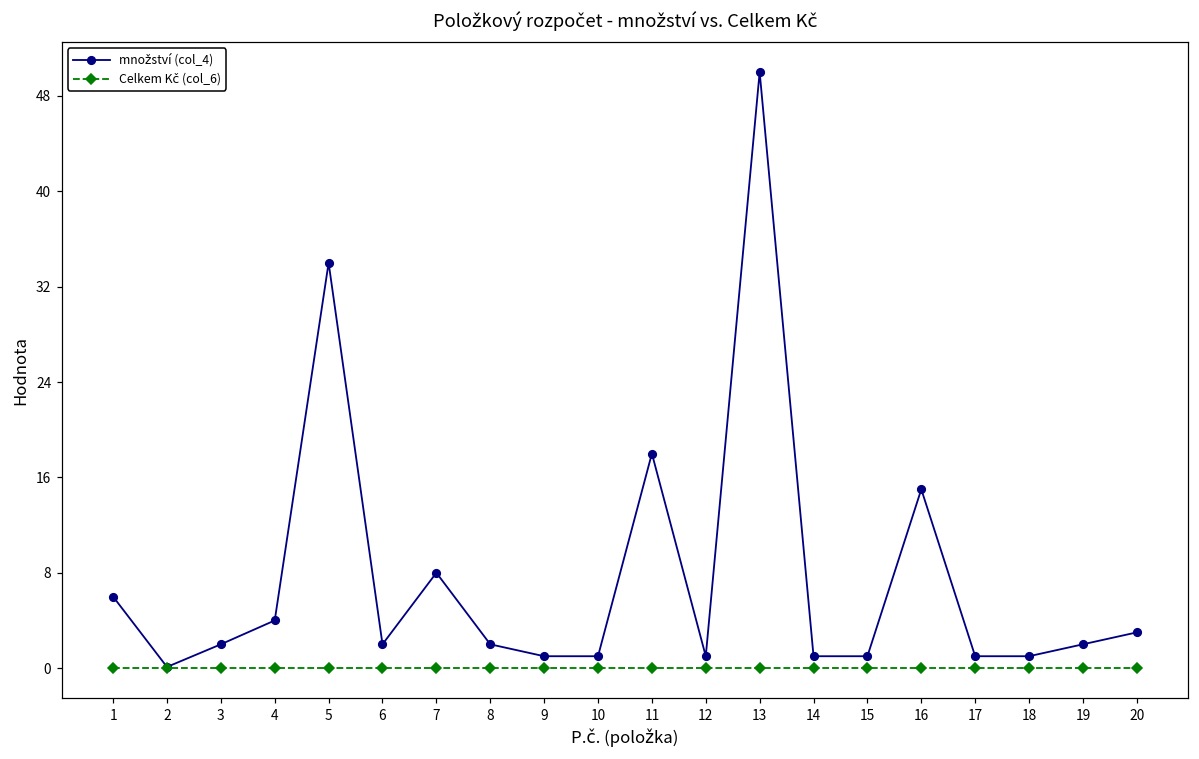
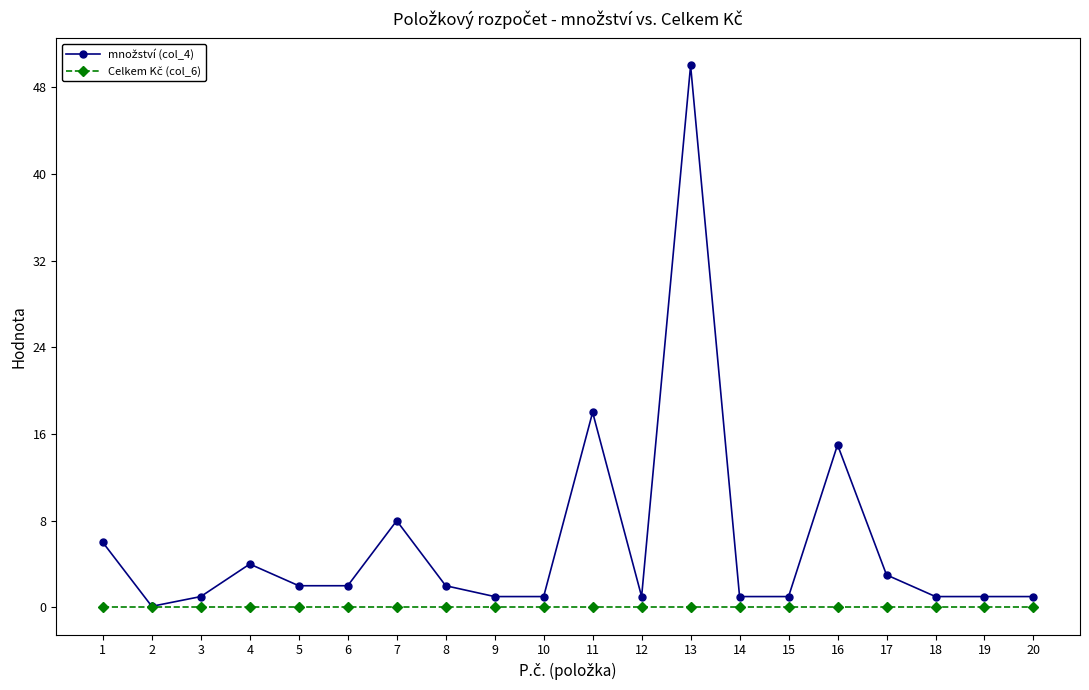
  {
    "množství (col_4)": {
      "1": 6,
-     "3": 2,
+     "3": 1,
      "4": 4,
-     "5": 34,
+     "5": 2,
      "6": 2,
      "7": 8,
      "8": 2,
      "9": 1,
      "10": 1,
      "11": 18,
      "12": 1,
      "13": 50,
      "14": 1,
      "15": 1,
      "16": 15,
-     "17": 1,
+     "17": 3,
      "18": 1,
-     "19": 2,
-     "20": 3
+     "19": 1,
+     "20": 1
    },
    "Celkem Kč (col_6)": {
      "1": 0,
      "3": 0,
      "4": 0,
      "5": 0,
      "6": 0,
      "7": 0,
      "8": 0,
      "9": 0,
      "10": 0,
      "11": 0,
      "12": 0,
      "13": 0,
      "14": 0,
      "15": 0,
      "16": 0,
      "17": 0,
      "18": 0,
      "19": 0,
      "20": 0
    }
  }
